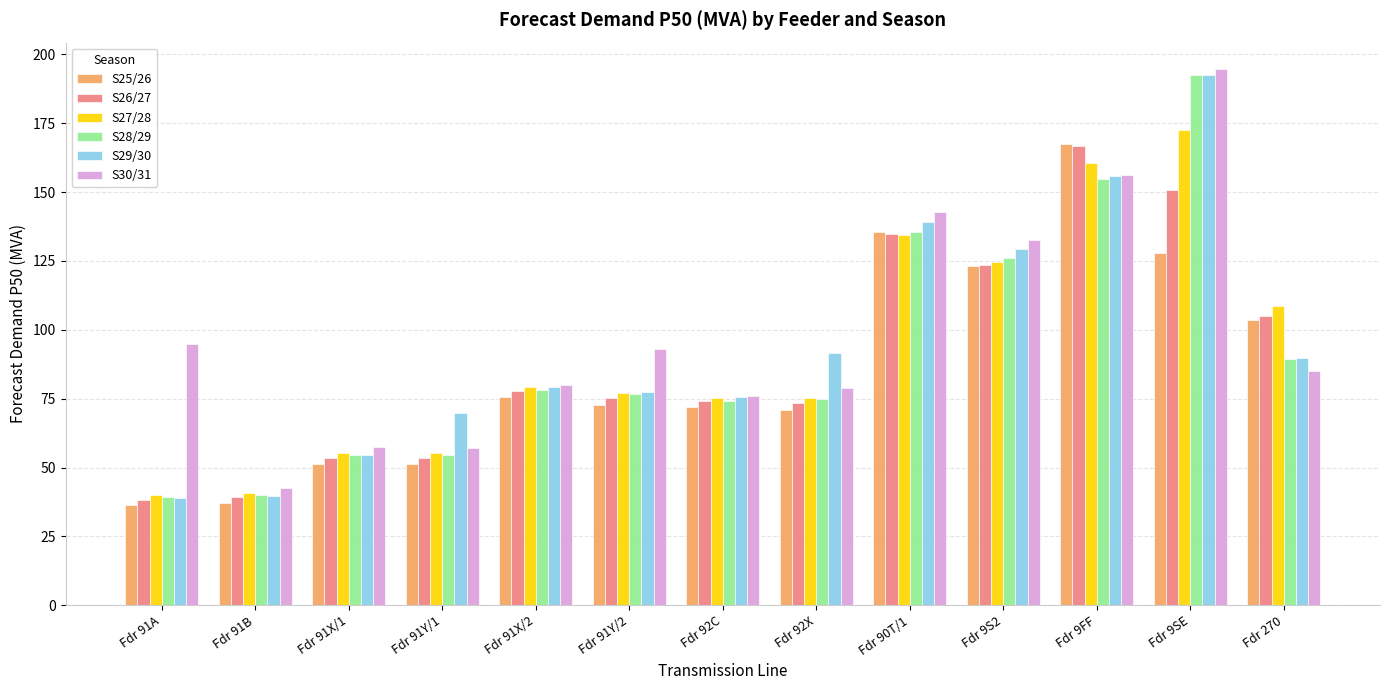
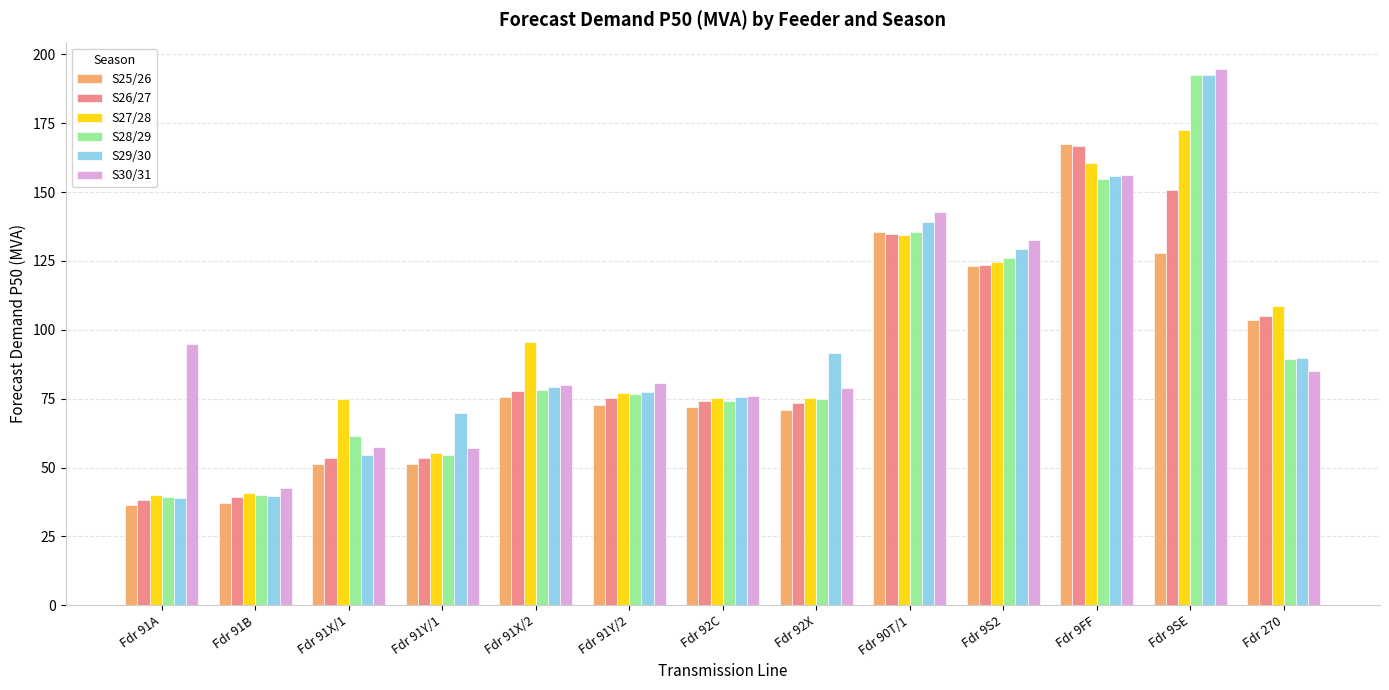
  {
    "S27/28": {
      "Fdr 91A": 40,
      "Fdr 91B": 41,
-     "Fdr 91X/1": 55,
+     "Fdr 91X/1": 75,
      "Fdr 91Y/1": 55,
-     "Fdr 91X/2": 79,
+     "Fdr 91X/2": 96,
      "Fdr 91Y/2": 77,
      "Fdr 92C": 75,
      "Fdr 92X": 75,
      "Fdr 90T/1": 134,
      "Fdr 9S2": 124,
      "Fdr 9FF": 160,
      "Fdr 9SE": 173,
      "Fdr 270": 109
    },
    "S28/29": {
      "Fdr 91A": 39,
      "Fdr 91B": 40,
-     "Fdr 91X/1": 55,
+     "Fdr 91X/1": 61,
      "Fdr 91Y/1": 54,
      "Fdr 91X/2": 78,
      "Fdr 91Y/2": 77,
      "Fdr 92C": 74,
      "Fdr 92X": 75,
      "Fdr 90T/1": 136,
      "Fdr 9S2": 126,
      "Fdr 9FF": 155,
      "Fdr 9SE": 192,
      "Fdr 270": 90
    },
    "S29/30": {
      "Fdr 91A": 39,
      "Fdr 91B": 40,
      "Fdr 91X/1": 55,
      "Fdr 91Y/1": 70,
      "Fdr 91X/2": 79,
      "Fdr 91Y/2": 77,
      "Fdr 92C": 75,
      "Fdr 92X": 92,
      "Fdr 90T/1": 139,
      "Fdr 9S2": 129,
      "Fdr 9FF": 156,
      "Fdr 9SE": 193,
      "Fdr 270": 90
    },
    "S30/31": {
      "Fdr 91A": 95,
      "Fdr 91B": 42,
      "Fdr 91X/1": 57,
      "Fdr 91Y/1": 57,
      "Fdr 91X/2": 80,
-     "Fdr 91Y/2": 93,
+     "Fdr 91Y/2": 81,
      "Fdr 92C": 76,
      "Fdr 92X": 79,
      "Fdr 90T/1": 143,
      "Fdr 9S2": 132,
      "Fdr 9FF": 156,
      "Fdr 9SE": 195,
      "Fdr 270": 85
    }
  }
